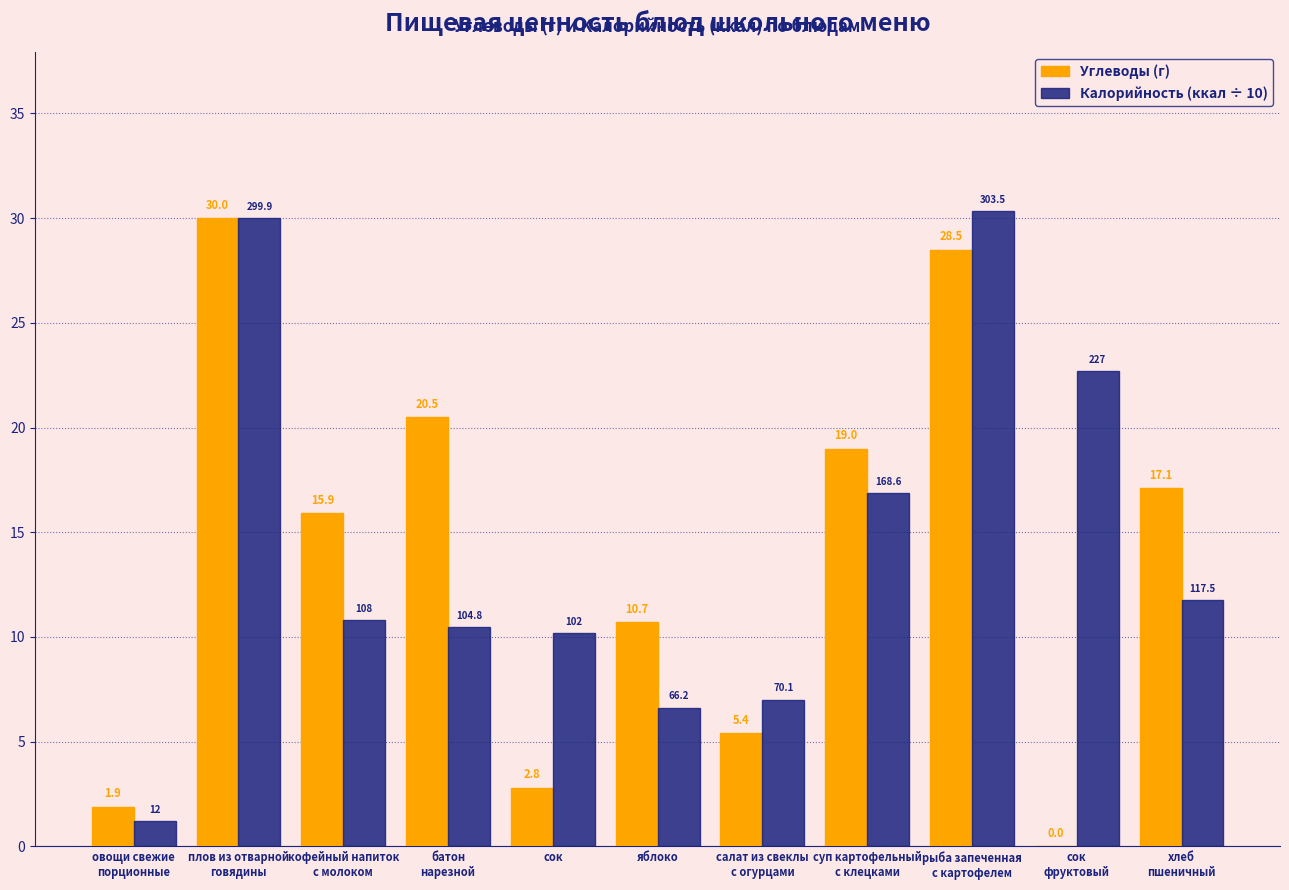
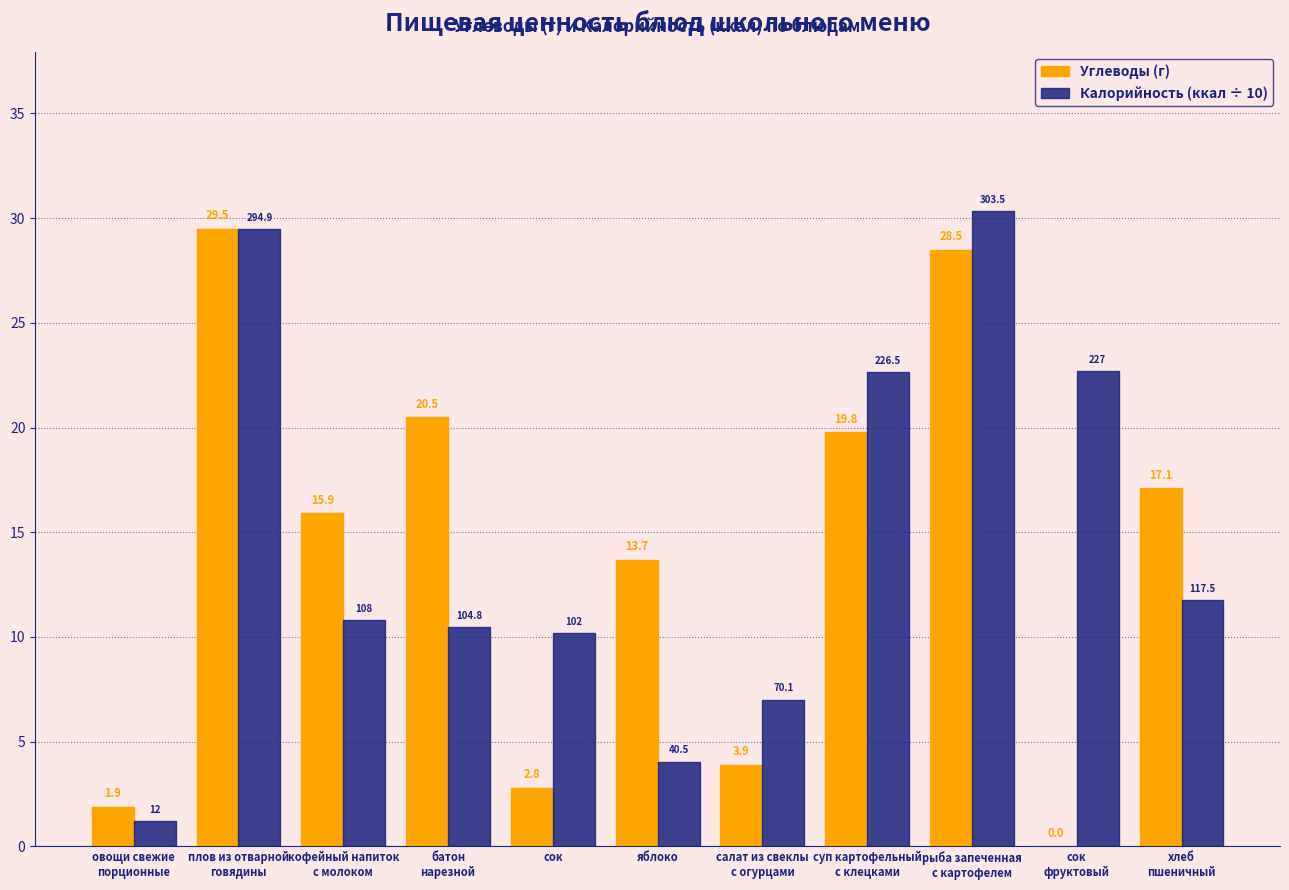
  {
    "Углеводы (г)": {
      "овощи свежие порционные": 1.9,
-     "плов из отварной говядины": 30.0,
+     "плов из отварной говядины": 29.5,
      "кофейный напиток с молоком": 15.9,
      "батон нарезной": 20.5,
      "сок": 2.8,
-     "яблоко": 10.7,
-     "салат из свеклы с огурцами": 5.4,
-     "суп картофельный с клецками": 19.0,
+     "яблоко": 13.7,
+     "салат из свеклы с огурцами": 3.9,
+     "суп картофельный с клецками": 19.8,
      "рыба запеченная с картофелем": 28.5,
      "сок фруктовый": 0.0,
      "хлеб пшеничный": 17.1
    },
    "Калорийность (ккал ÷ 10)": {
-     "плов из отварной говядины": 299.9,
-     "яблоко": 66.2,
-     "суп картофельный с клецками": 168.6
+     "плов из отварной говядины": 294.9,
+     "яблоко": 40.5,
+     "суп картофельный с клецками": 226.5
    }
  }
